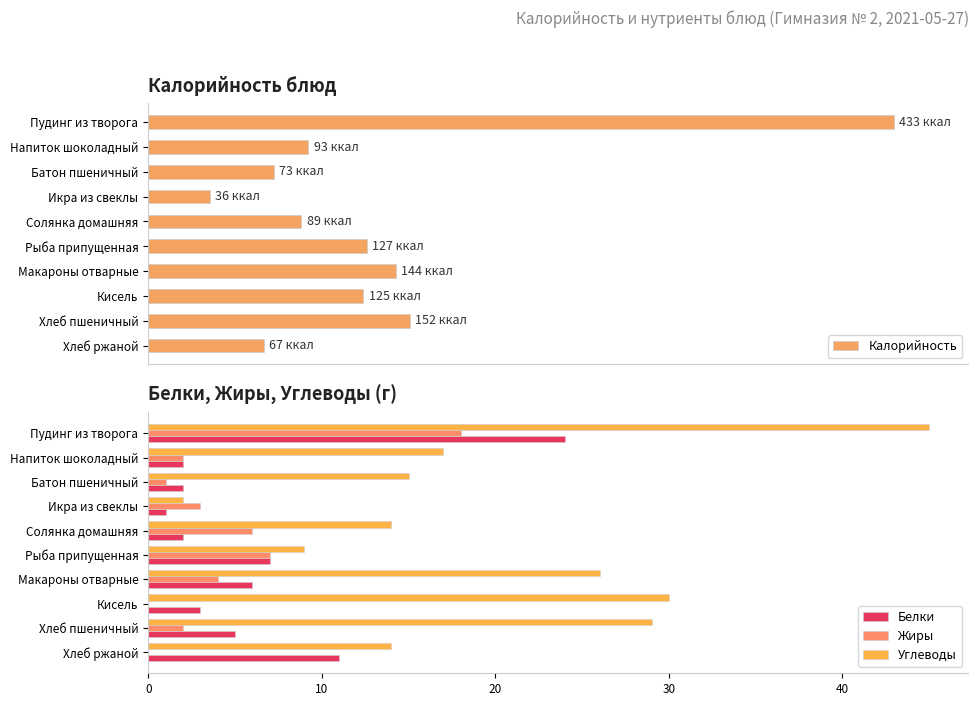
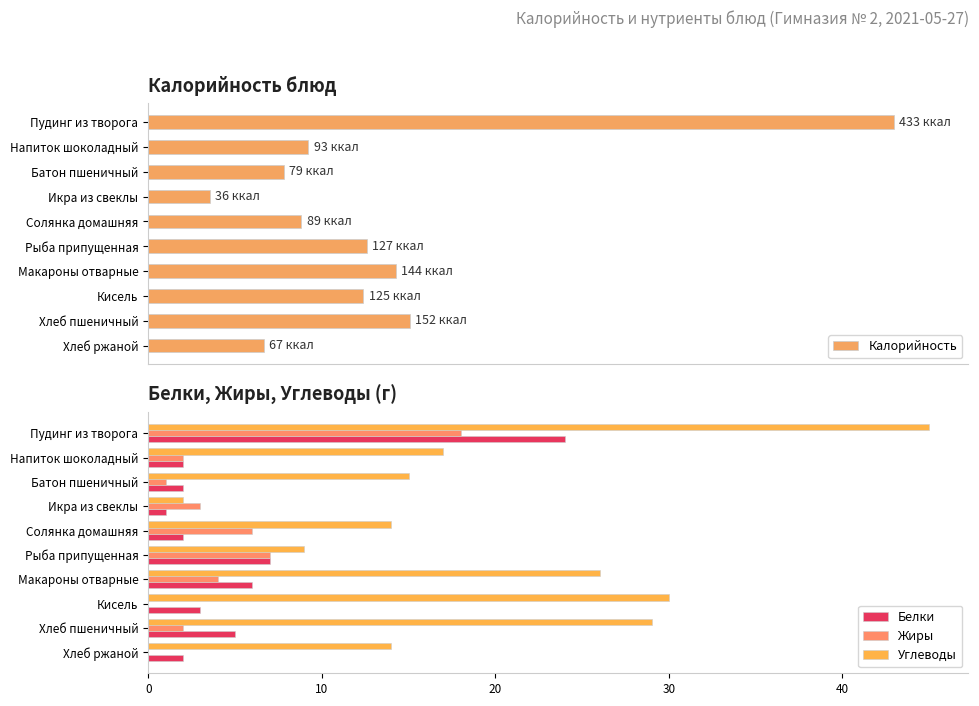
  {
    "Калорийность блюд": {
      "Пудинг из творога": 433,
      "Напиток шоколадный": 93,
-     "Батон пшеничный": 73,
+     "Батон пшеничный": 79,
      "Икра из свеклы": 36,
      "Солянка домашняя": 89,
      "Рыба припущенная": 127,
      "Макароны отварные": 144,
      "Кисель": 125,
      "Хлеб пшеничный": 152,
      "Хлеб ржаной": 67
    },
    "Белки, Жиры, Углеводы (г)": {
      "Белки": {
        "Пудинг из творога": 24,
        "Напиток шоколадный": 2,
        "Батон пшеничный": 2,
        "Икра из свеклы": 1,
        "Солянка домашняя": 2,
        "Рыба припущенная": 7,
        "Макароны отварные": 6,
        "Кисель": 3,
        "Хлеб пшеничный": 5,
-       "Хлеб ржаной": 11
+       "Хлеб ржаной": 2
      }
    }
  }
